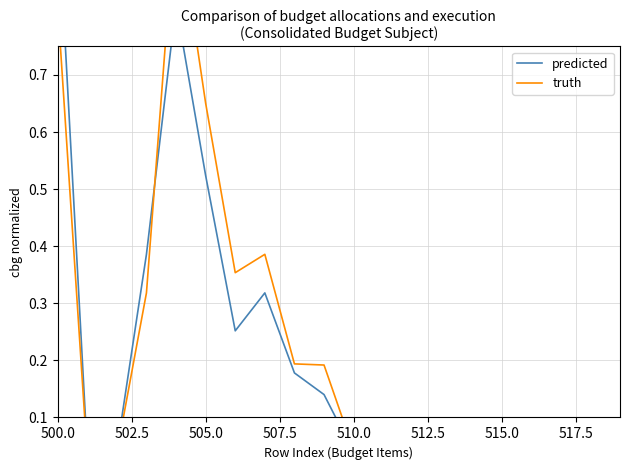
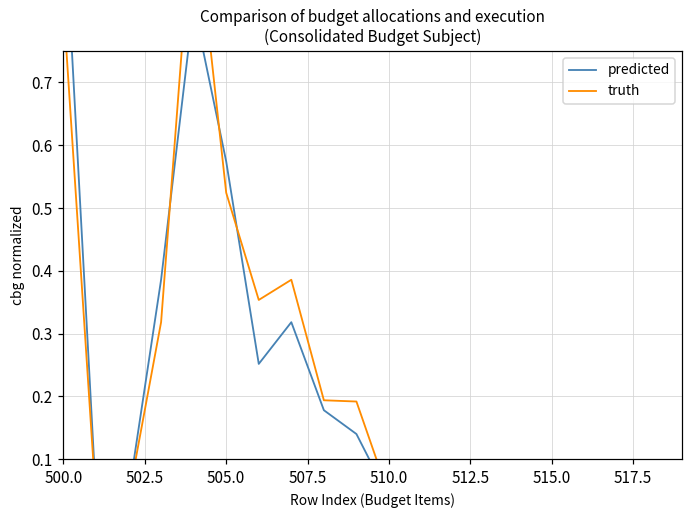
  {
    "predicted": {
-     "505.0": 0.52
+     "505.0": 0.57
    },
    "truth": {
-     "505.0": 0.65
+     "505.0": 0.52
    }
  }
